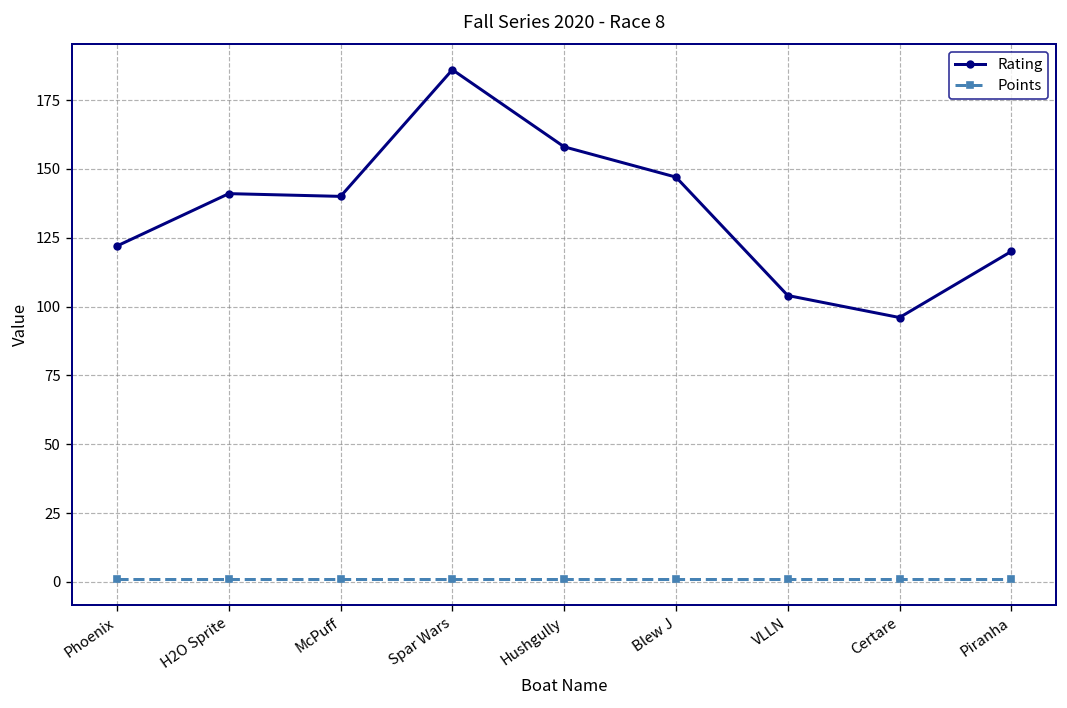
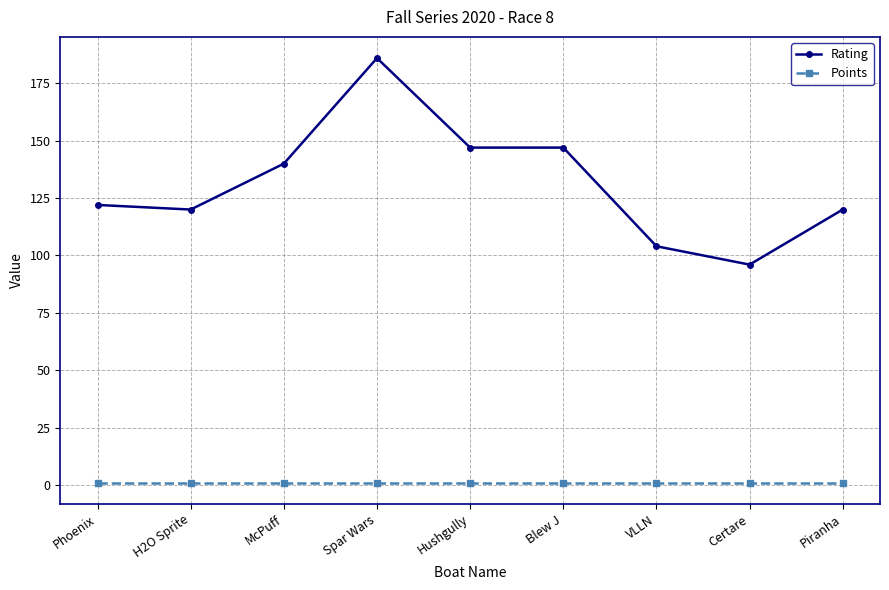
  {
    "Rating": {
      "Phoenix": 122,
-     "H2O Sprite": 141,
+     "H2O Sprite": 120,
      "McPuff": 140,
      "Spar Wars": 186,
-     "Hushgully": 158,
+     "Hushgully": 147,
      "Blew J": 147,
      "VLLN": 104,
      "Certare": 96,
      "Piranha": 120
    },
    "Points": {
      "Phoenix": 1,
      "H2O Sprite": 1,
      "McPuff": 1,
      "Spar Wars": 1,
      "Hushgully": 1,
      "Blew J": 1,
      "VLLN": 1,
      "Certare": 1,
      "Piranha": 1
    }
  }
